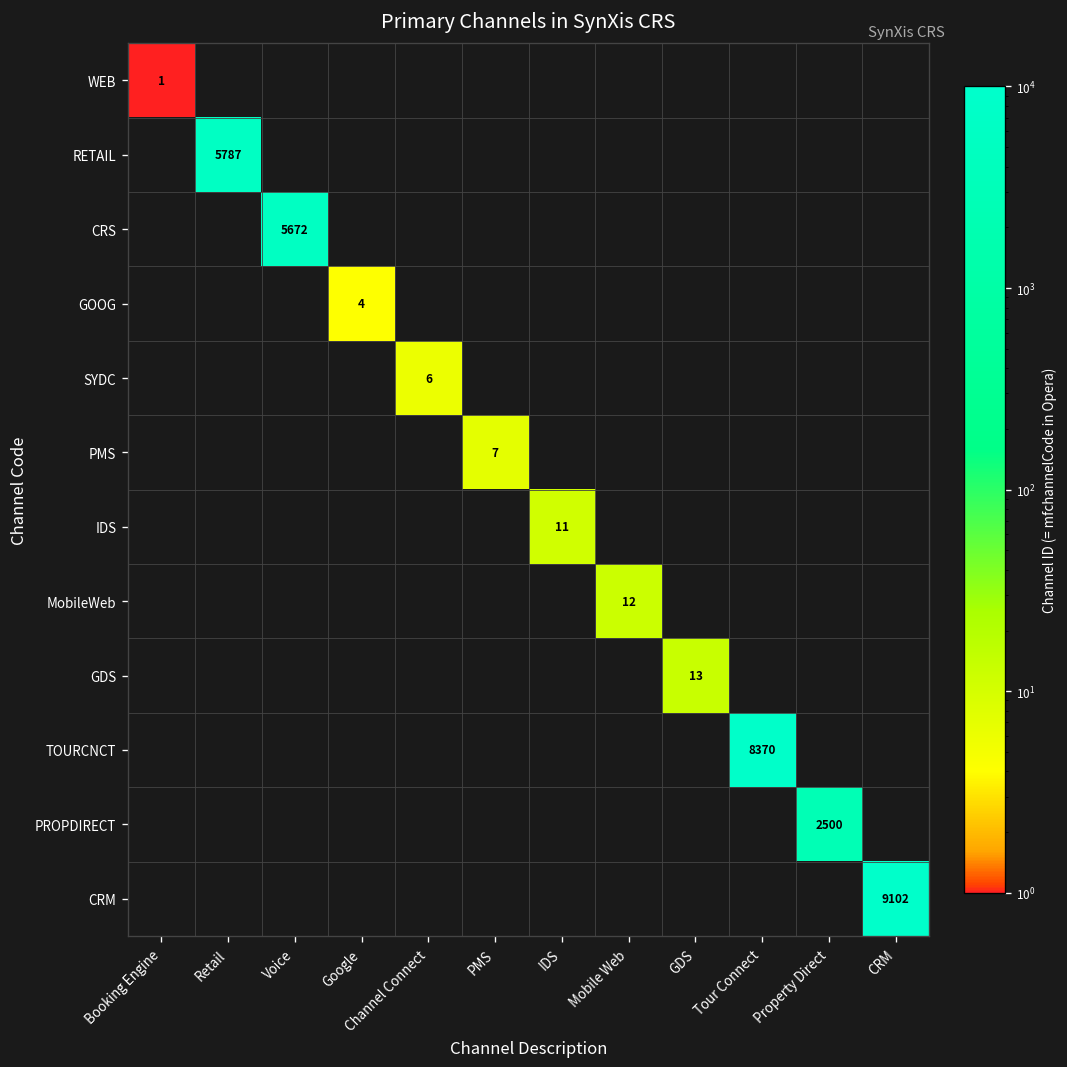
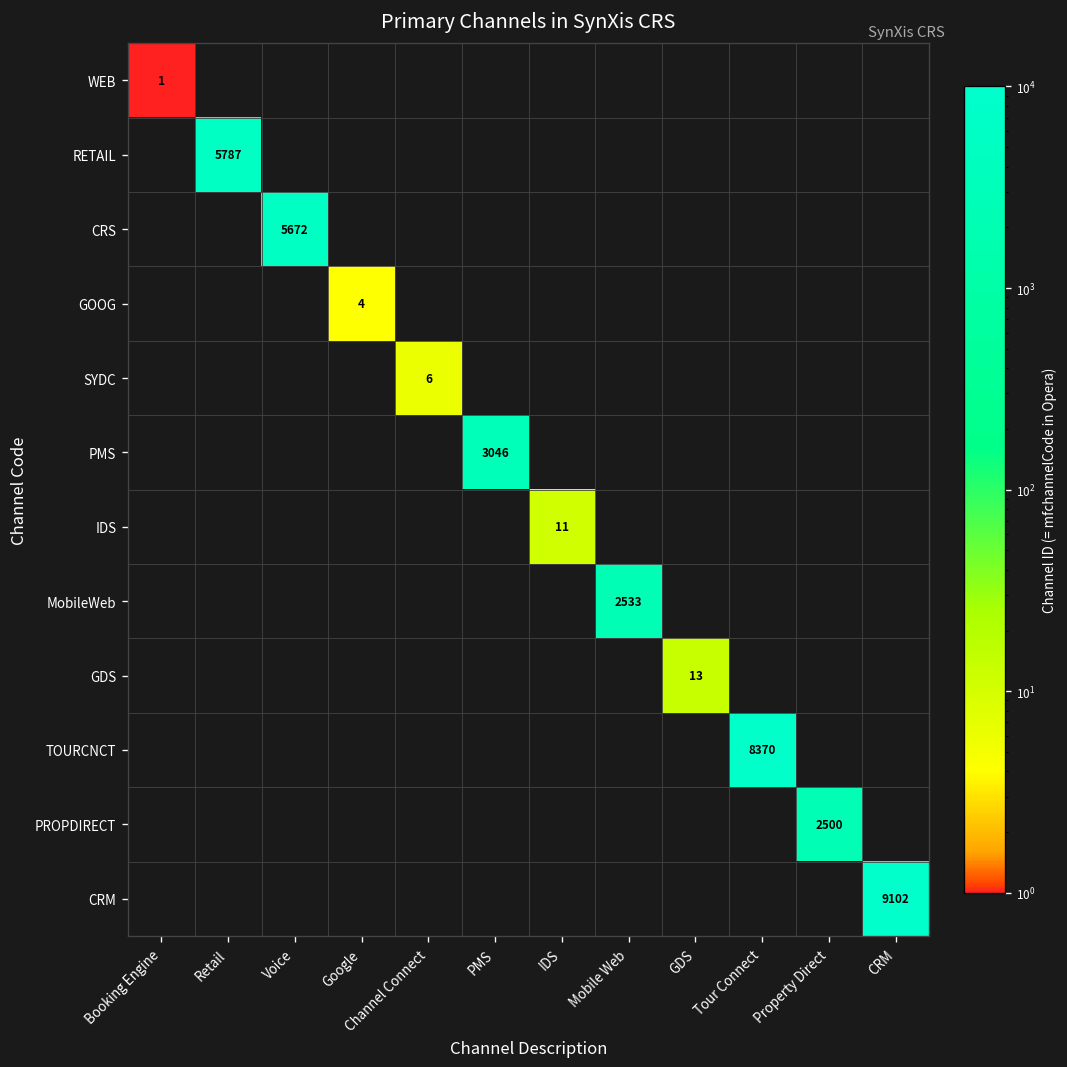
  {
    "WEB": {
      "Booking Engine": 1
    },
    "RETAIL": {
      "Retail": 5787
    },
    "CRS": {
      "Voice": 5672
    },
    "GOOG": {
      "Google": 4
    },
    "SYDC": {
      "Channel Connect": 6
    },
    "PMS": {
-     "PMS": 7
+     "PMS": 3046
    },
    "IDS": {
      "IDS": 11
    },
    "MobileWeb": {
-     "Mobile Web": 12
+     "Mobile Web": 2533
    },
    "GDS": {
      "GDS": 13
    },
    "TOURCNCT": {
      "Tour Connect": 8370
    },
    "PROPDIRECT": {
      "Property Direct": 2500
    },
    "CRM": {
      "CRM": 9102
    }
  }
